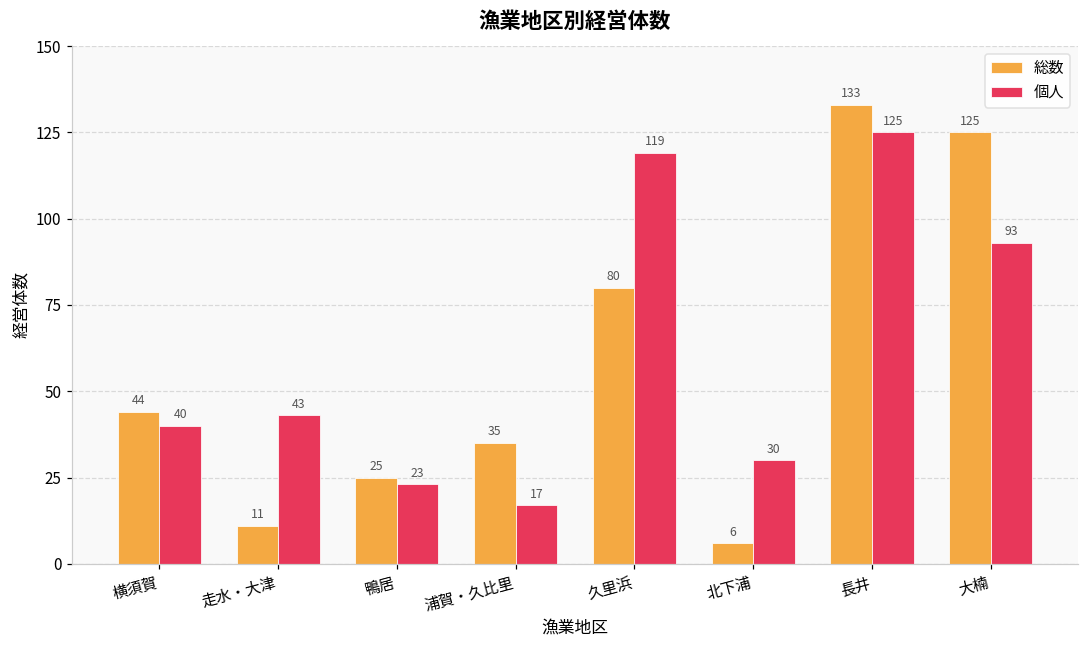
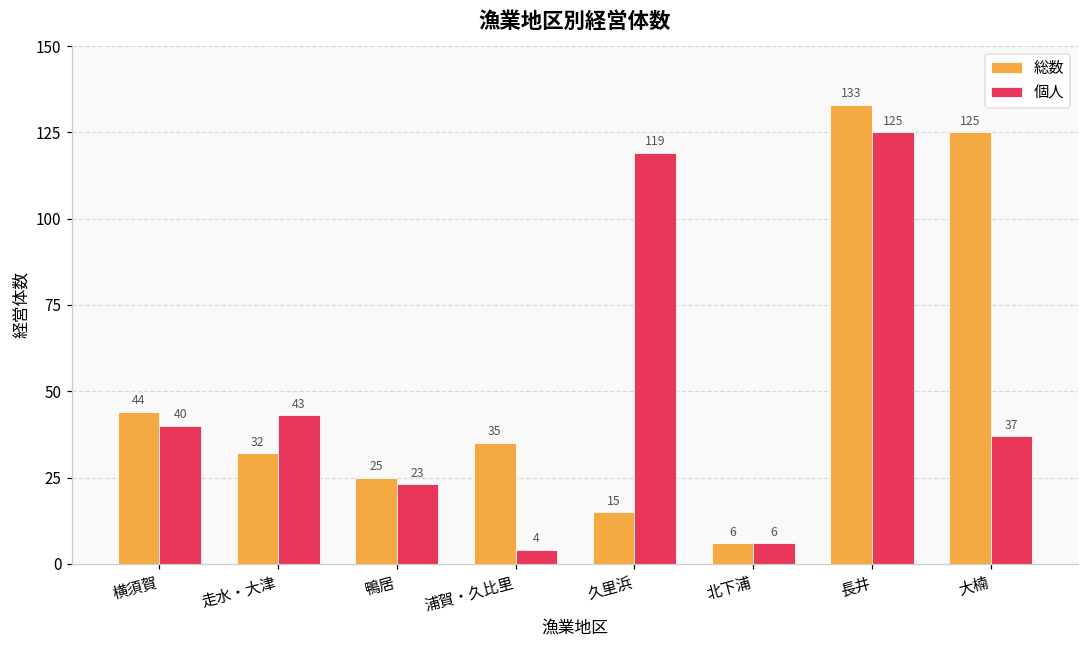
  {
    "総数": {
      "横須賀": 44,
-     "走水・大津": 11,
+     "走水・大津": 32,
      "鴨居": 25,
      "浦賀・久比里": 35,
-     "久里浜": 80,
+     "久里浜": 15,
      "北下浦": 6,
      "長井": 133,
      "大楠": 125
    },
    "個人": {
      "横須賀": 40,
      "走水・大津": 43,
      "鴨居": 23,
-     "浦賀・久比里": 17,
+     "浦賀・久比里": 4,
      "久里浜": 119,
-     "北下浦": 30,
+     "北下浦": 6,
      "長井": 125,
-     "大楠": 93
+     "大楠": 37
    }
  }
